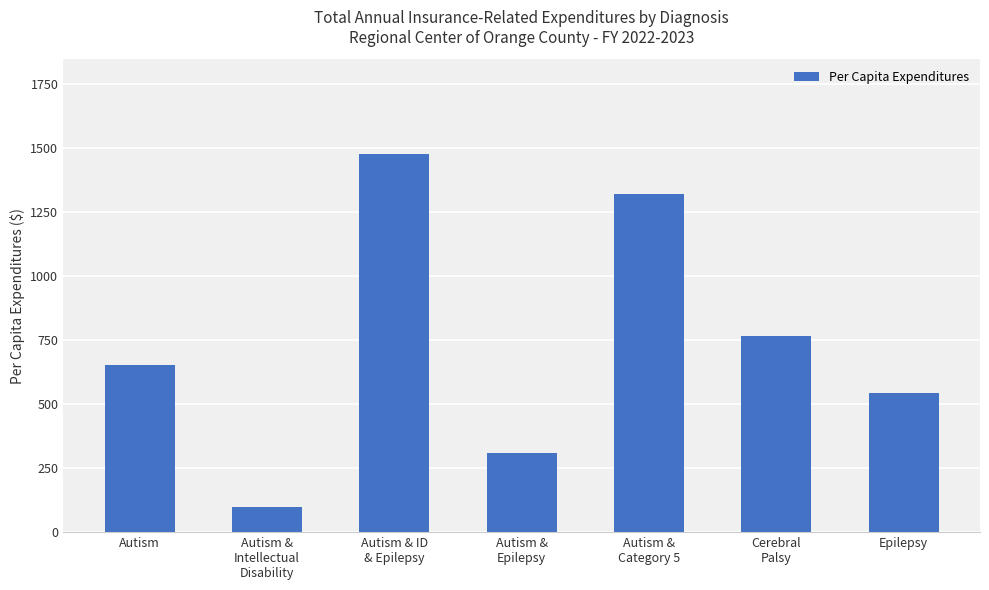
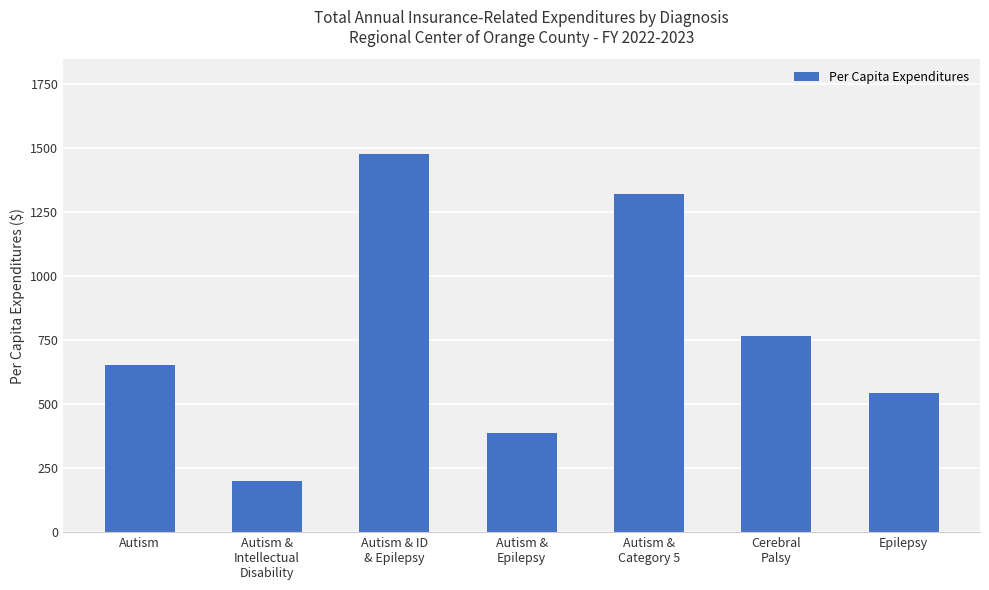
  {
    "Autism": 650,
-   "Autism & Intellectual Disability": 100,
+   "Autism & Intellectual Disability": 200,
    "Autism & ID & Epilepsy": 1480,
-   "Autism & Epilepsy": 310,
+   "Autism & Epilepsy": 390,
    "Autism & Category 5": 1320,
    "Cerebral Palsy": 770,
    "Epilepsy": 540
  }
